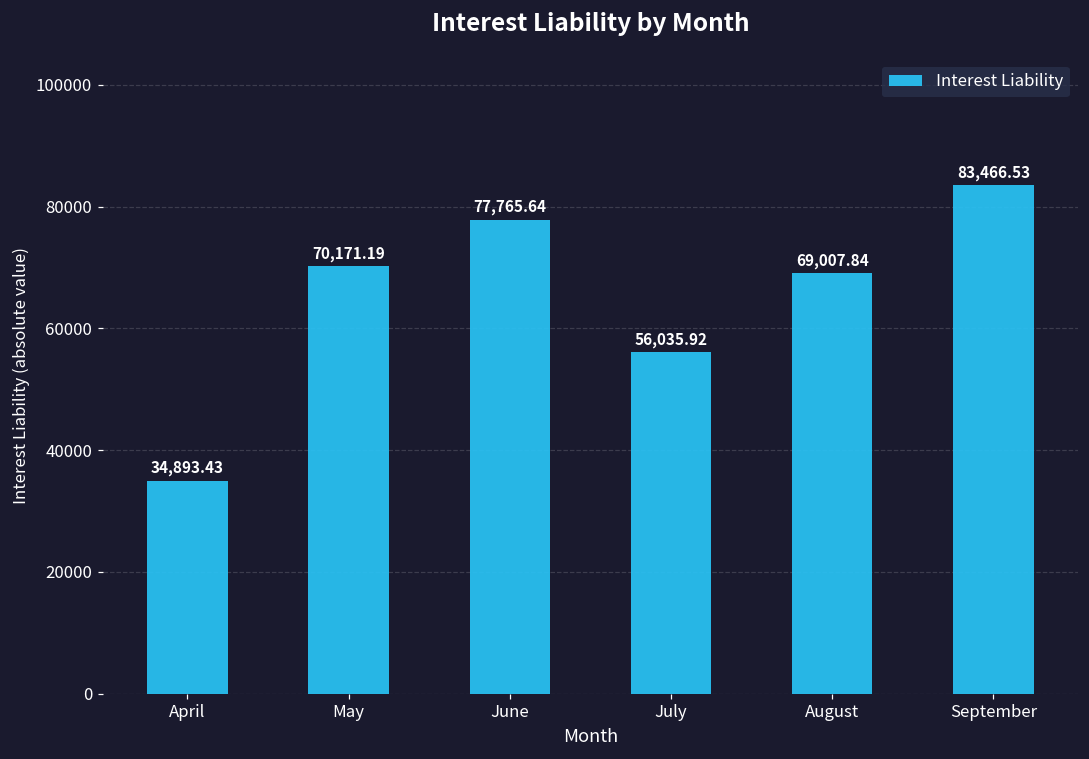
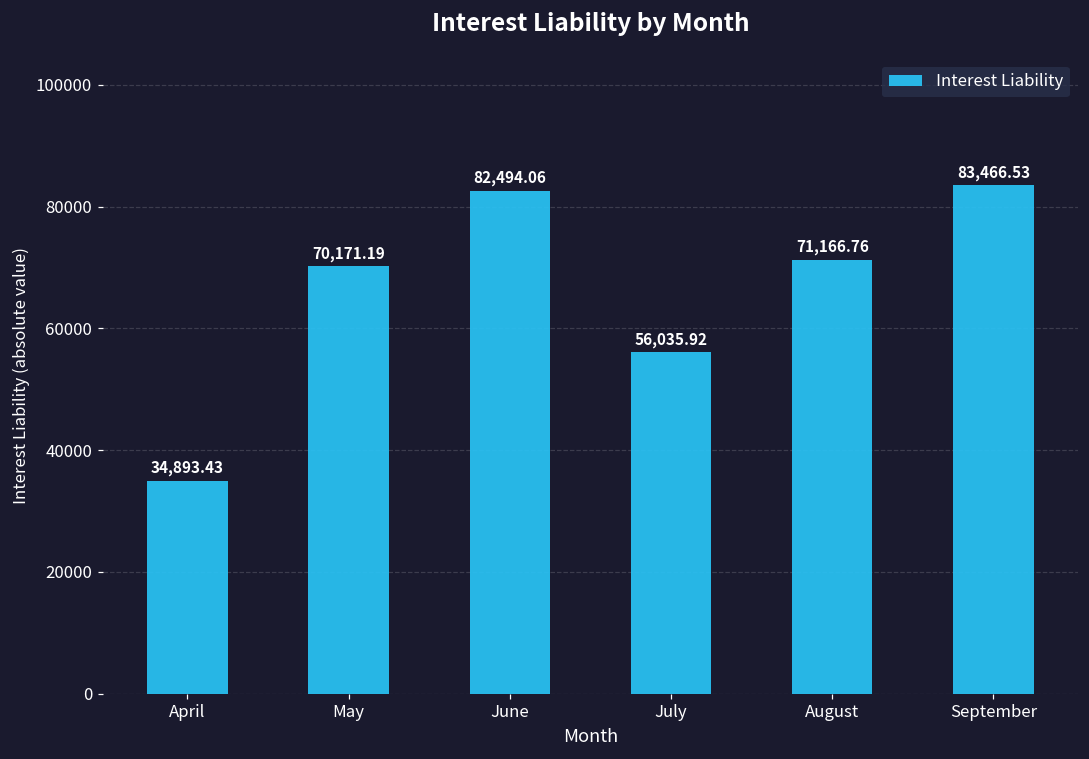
  {
    "April": "34,893.43",
    "May": "70,171.19",
-   "June": "77,765.64",
+   "June": "82,494.06",
    "July": "56,035.92",
-   "August": "69,007.84",
+   "August": "71,166.76",
    "September": "83,466.53"
  }
